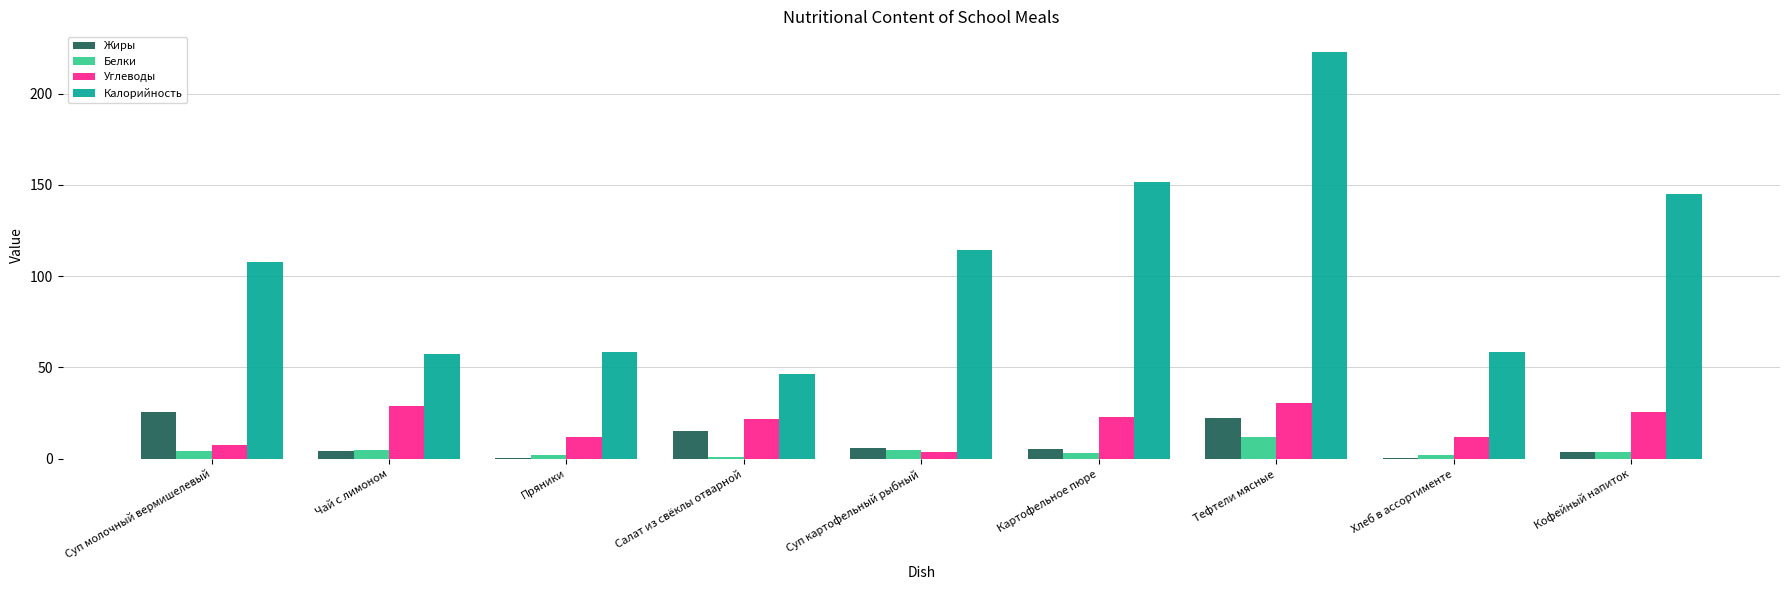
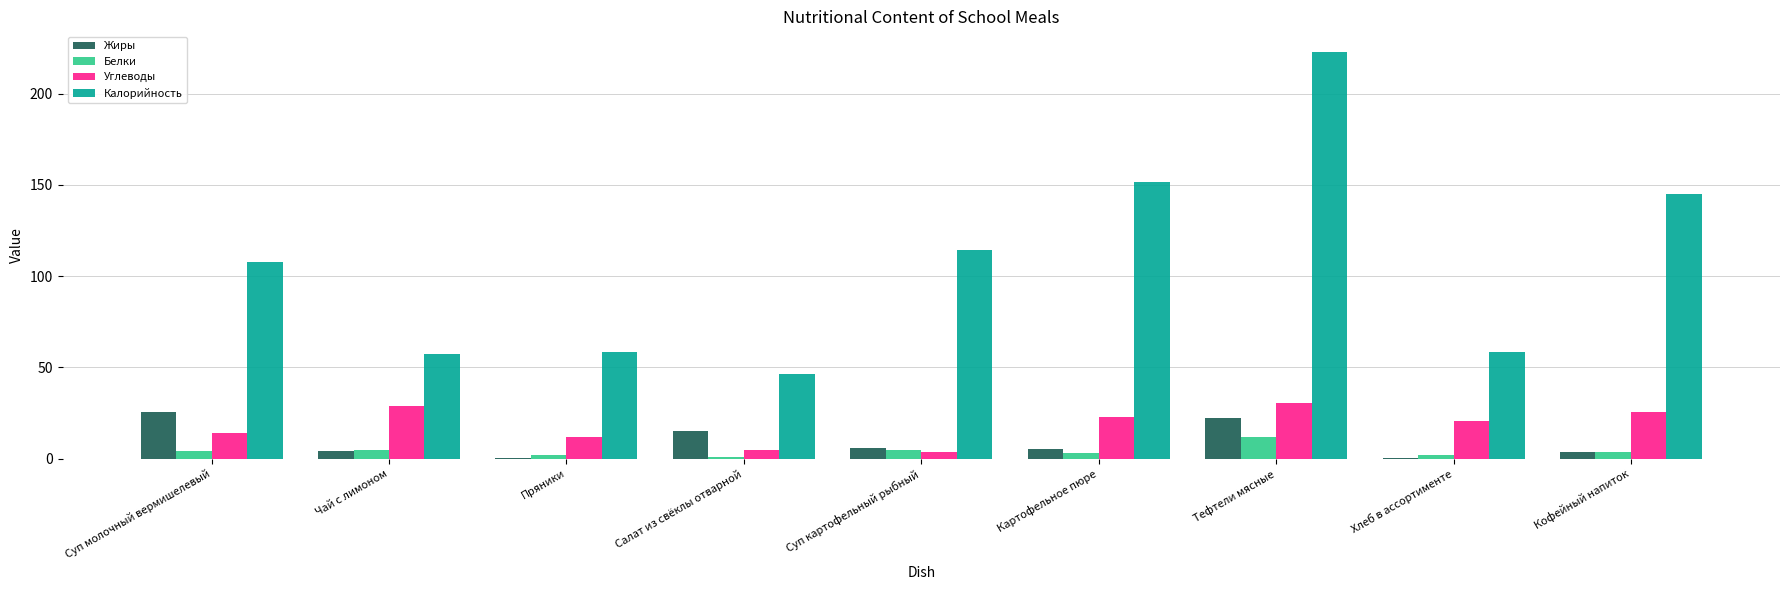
  {
    "Жиры": {
      "Суп молочный вермишелевый": 26,
      "Чай с лимоном": 4,
      "Салат из свёклы отварной": 15,
      "Суп картофельный рыбный": 6,
      "Картофельное пюре": 5,
      "Тефтели мясные": 22,
      "Кофейный напиток": 4
    },
    "Углеводы": {
-     "Суп молочный вермишелевый": 7,
+     "Суп молочный вермишелевый": 14,
      "Чай с лимоном": 29,
      "Пряники": 12,
-     "Салат из свёклы отварной": 22,
+     "Салат из свёклы отварной": 5,
      "Суп картофельный рыбный": 4,
      "Картофельное пюре": 23,
      "Тефтели мясные": 31,
-     "Хлеб в ассортименте": 12,
+     "Хлеб в ассортименте": 21,
      "Кофейный напиток": 25
    }
  }
